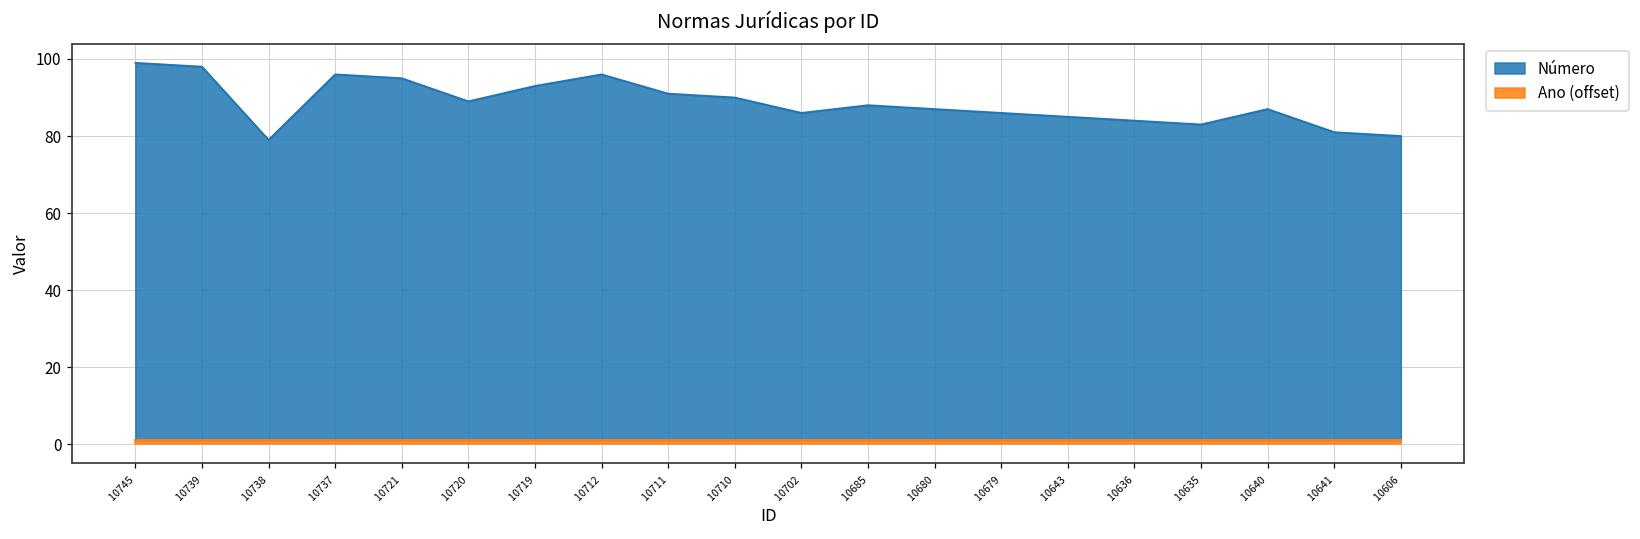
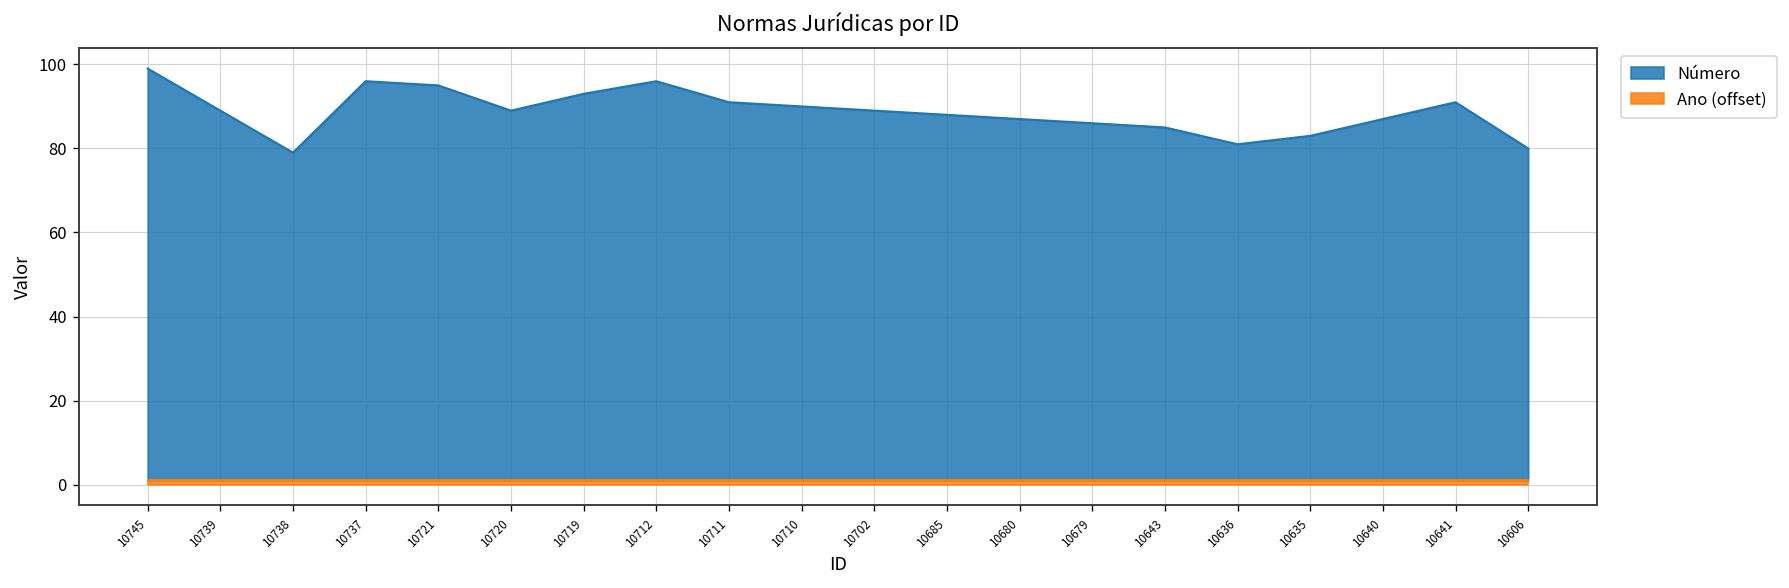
  {
    "Número": {
      "10745": 99,
-     "10739": 98,
+     "10739": 89,
      "10738": 79,
      "10737": 96,
      "10721": 95,
      "10720": 89,
      "10719": 93,
      "10712": 96,
      "10711": 91,
      "10710": 90,
-     "10702": 86,
+     "10702": 89,
      "10685": 88,
      "10680": 87,
      "10679": 86,
      "10643": 85,
-     "10636": 84,
+     "10636": 81,
      "10635": 83,
      "10640": 87,
-     "10641": 81,
+     "10641": 91,
      "10606": 80
    },
    "Ano (offset)": {
      "10745": 1,
      "10739": 1,
      "10738": 1,
      "10737": 1,
      "10721": 1,
      "10720": 1,
      "10719": 1,
      "10712": 1,
      "10711": 1,
      "10710": 1,
      "10702": 1,
      "10685": 1,
      "10680": 1,
      "10679": 1,
      "10643": 1,
      "10636": 1,
      "10635": 1,
      "10640": 1,
      "10641": 1,
      "10606": 1
    }
  }
